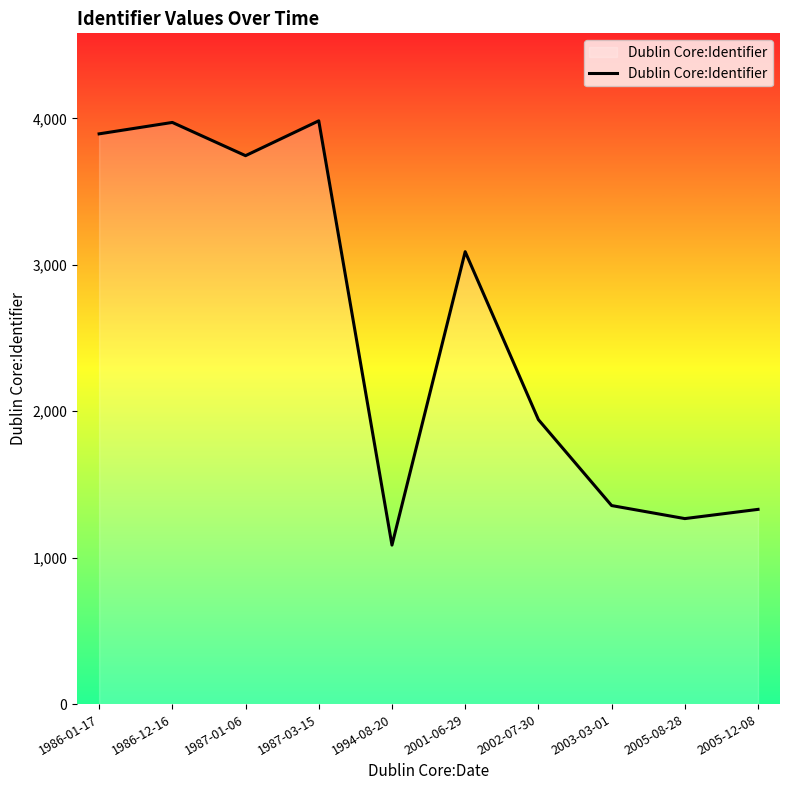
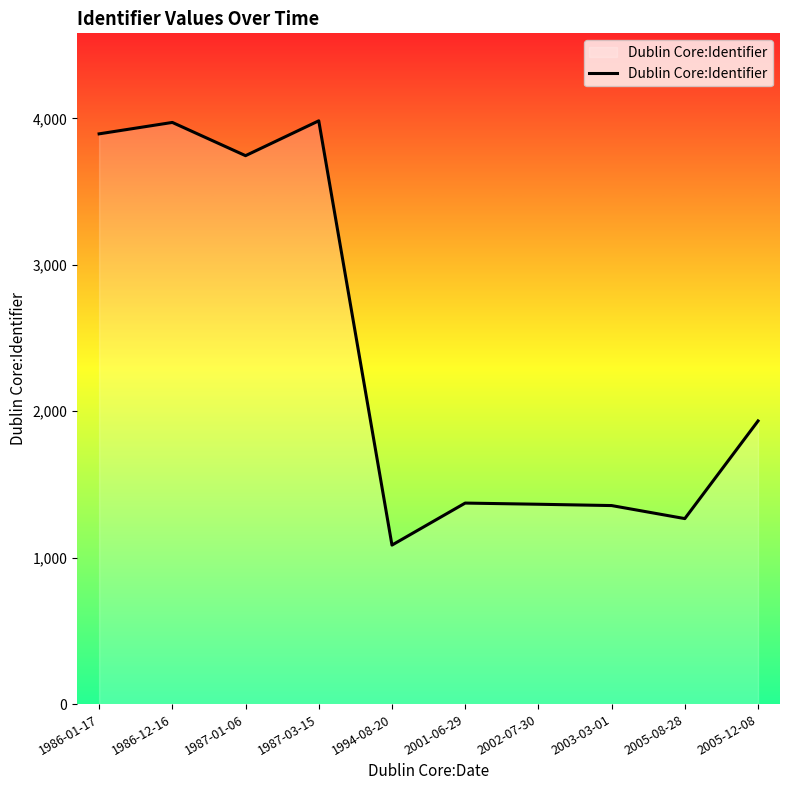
  {
    "1986-01-17": "3,900",
    "1986-12-16": "3,970",
    "1987-01-06": "3,750",
    "1987-03-15": "3,980",
    "1994-08-20": "1,090",
-   "2001-06-29": "3,090",
-   "2002-07-30": "1,940",
+   "2001-06-29": "1,370",
+   "2002-07-30": "1,370",
    "2003-03-01": "1,360",
    "2005-08-28": "1,270",
-   "2005-12-08": "1,330"
+   "2005-12-08": "1,930"
  }
